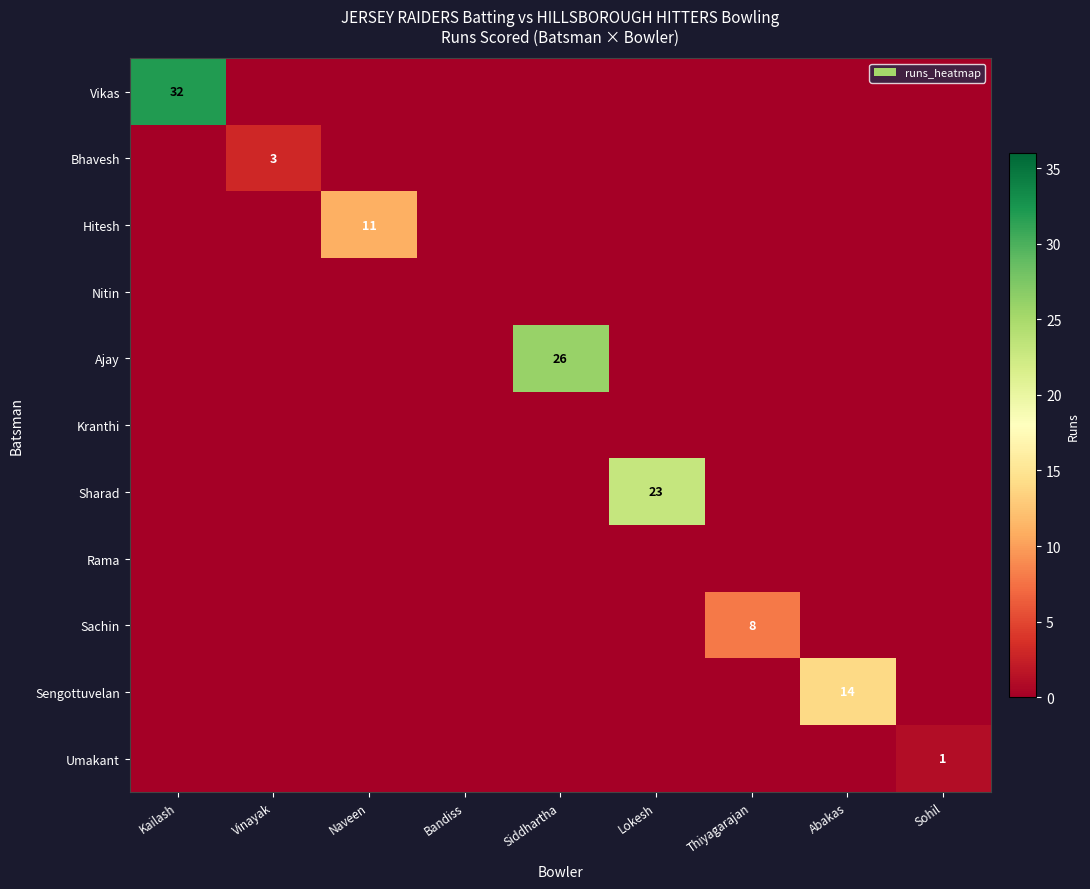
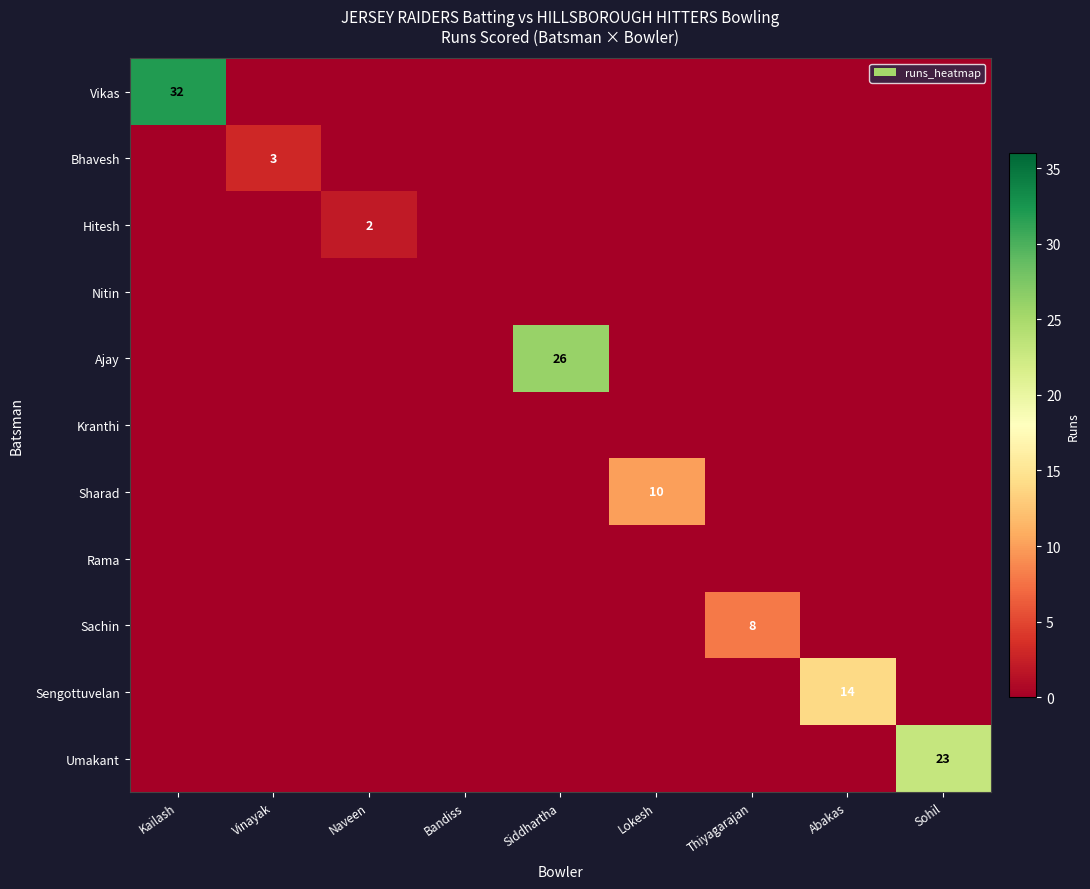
  {
    "Vikas": {
      "Kailash": 32
    },
    "Bhavesh": {
      "Vinayak": 3
    },
    "Hitesh": {
-     "Naveen": 11
+     "Naveen": 2
    },
    "Ajay": {
      "Siddhartha": 26
    },
    "Sharad": {
-     "Lokesh": 23
+     "Lokesh": 10
    },
    "Sachin": {
      "Thiyagarajan": 8
    },
    "Sengottuvelan": {
      "Abakas": 14
    },
    "Umakant": {
-     "Sohil": 1
+     "Sohil": 23
    }
  }
